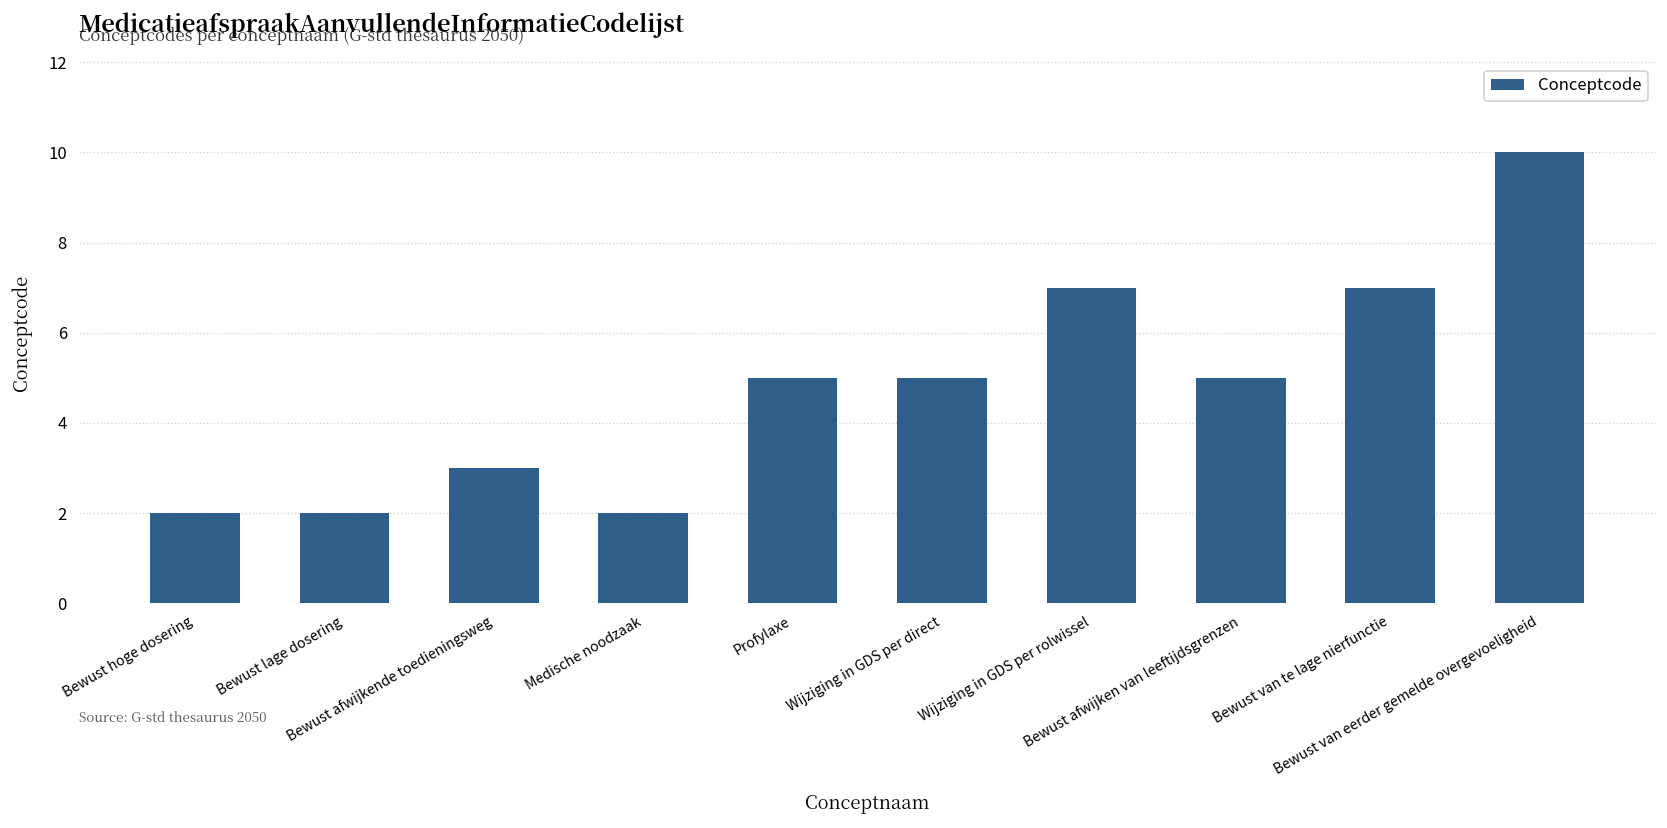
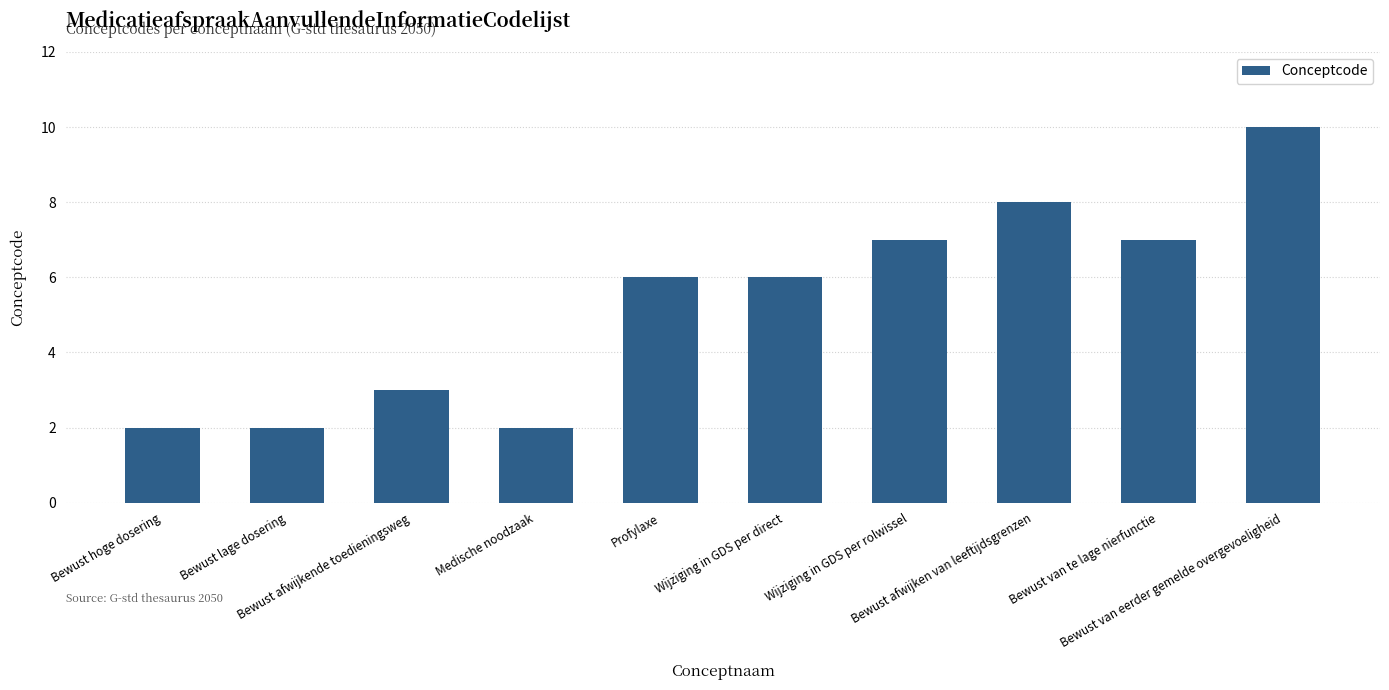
  {
    "Bewust hoge dosering": 2,
    "Bewust lage dosering": 2,
    "Bewust afwijkende toedieningsweg": 3,
    "Medische noodzaak": 2,
-   "Profylaxe": 5,
-   "Wijziging in GDS per direct": 5,
+   "Profylaxe": 6,
+   "Wijziging in GDS per direct": 6,
    "Wijziging in GDS per rolwissel": 7,
-   "Bewust afwijken van leeftijdsgrenzen": 5,
+   "Bewust afwijken van leeftijdsgrenzen": 8,
    "Bewust van te lage nierfunctie": 7,
    "Bewust van eerder gemelde overgevoeligheid": 10
  }
